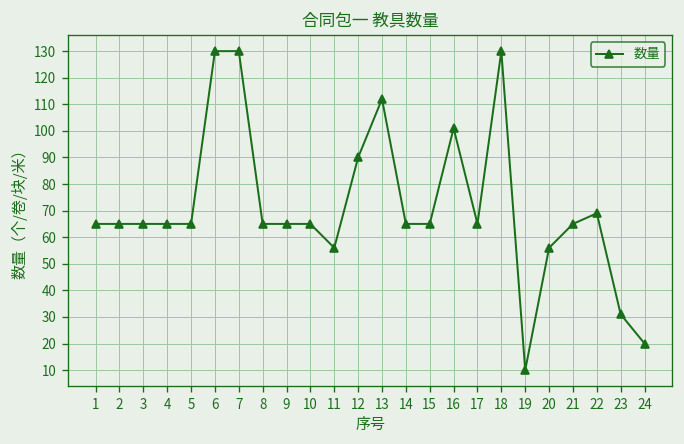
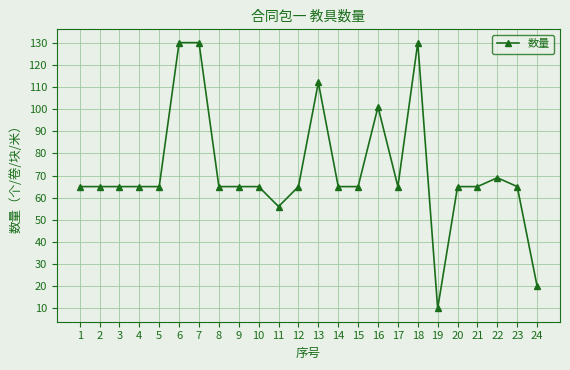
  {
    "1": 65,
    "2": 65,
    "3": 65,
    "4": 65,
    "5": 65,
    "6": 130,
    "7": 130,
    "8": 65,
    "9": 65,
    "10": 65,
    "11": 56,
-   "12": 90,
+   "12": 65,
    "13": 112,
    "14": 65,
    "15": 65,
    "16": 101,
    "17": 65,
    "18": 130,
    "19": 10,
-   "20": 56,
+   "20": 65,
    "21": 65,
    "22": 69,
-   "23": 31,
+   "23": 65,
    "24": 20
  }
